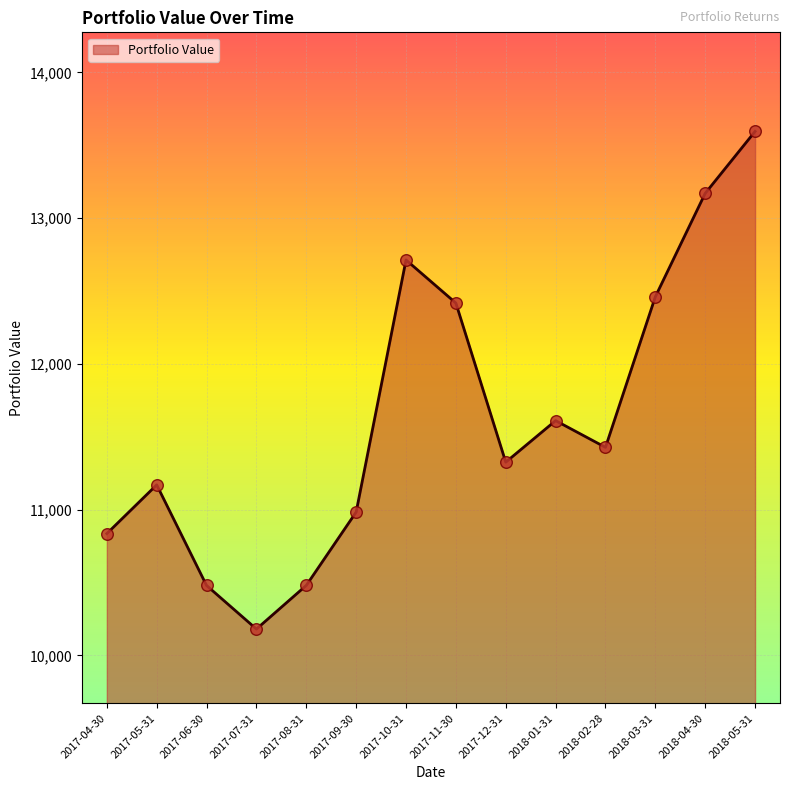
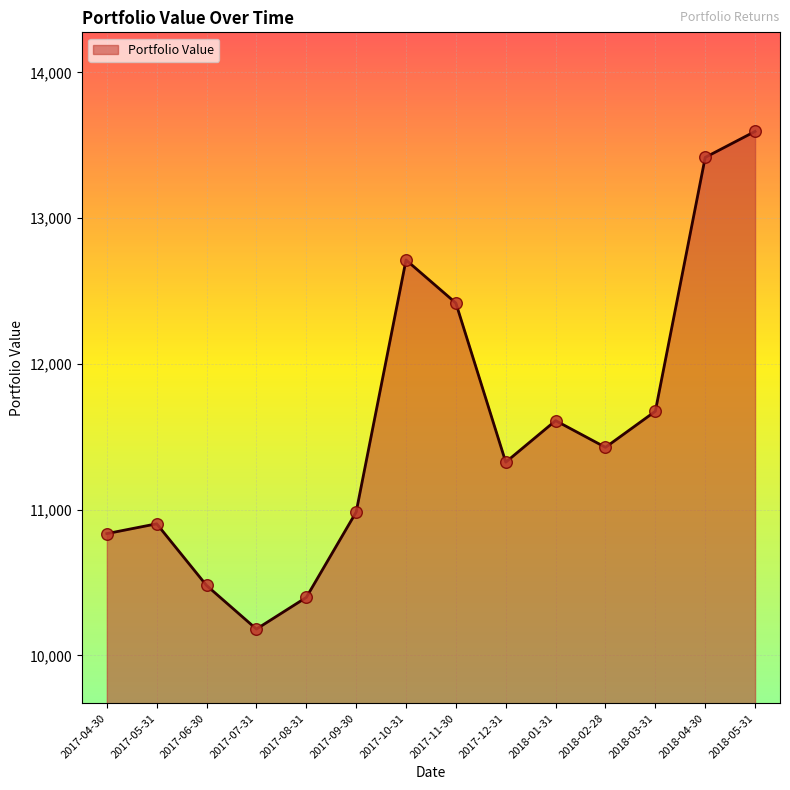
  {
    "2017-04-30": "10,840",
-   "2017-05-31": "11,170",
+   "2017-05-31": "10,900",
    "2017-06-30": "10,480",
    "2017-07-31": "10,180",
-   "2017-08-31": "10,480",
+   "2017-08-31": "10,400",
    "2017-09-30": "10,980",
    "2017-10-31": "12,710",
    "2017-11-30": "12,420",
    "2017-12-31": "11,330",
    "2018-01-31": "11,610",
    "2018-02-28": "11,430",
-   "2018-03-31": "12,460",
-   "2018-04-30": "13,170",
+   "2018-03-31": "11,670",
+   "2018-04-30": "13,420",
    "2018-05-31": "13,590"
  }
